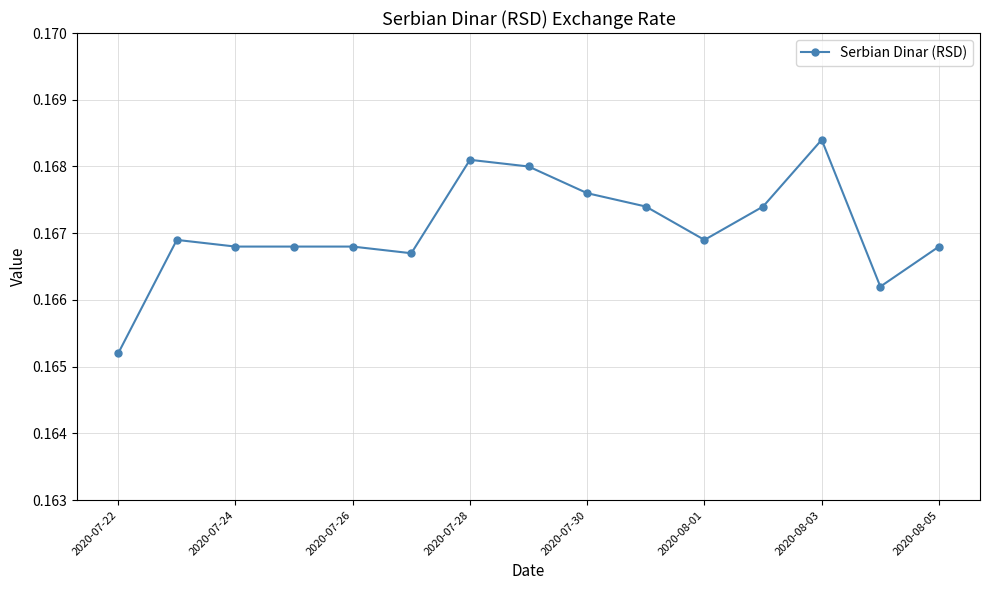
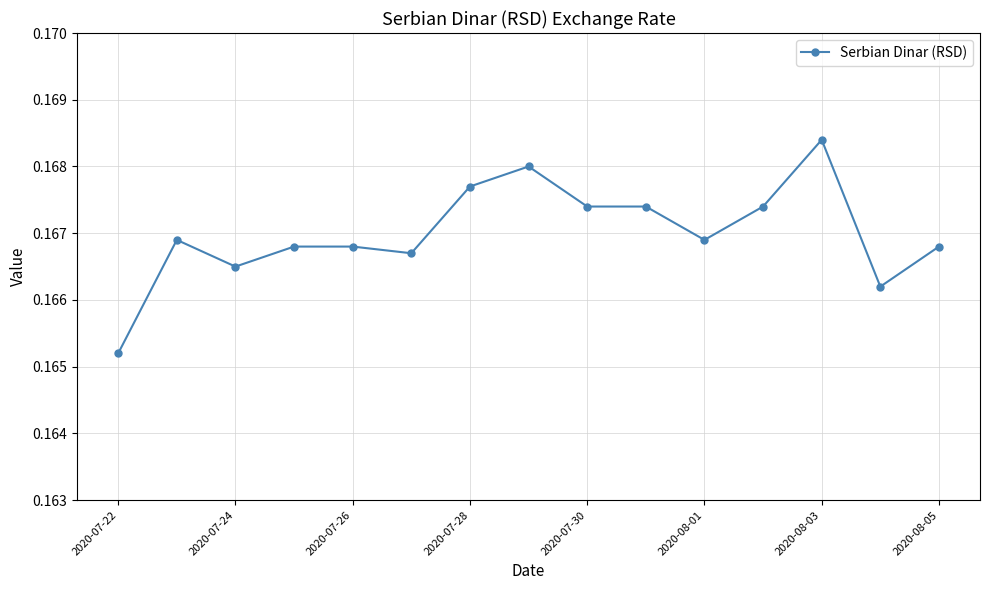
  {
    "2020-07-22": 0.1652,
-   "2020-07-24": 0.1668,
+   "2020-07-24": 0.1665,
    "2020-07-26": 0.1668,
-   "2020-07-28": 0.1681,
-   "2020-07-30": 0.1676,
+   "2020-07-28": 0.1677,
+   "2020-07-30": 0.1674,
    "2020-08-01": 0.1669,
    "2020-08-03": 0.1684,
    "2020-08-05": 0.1668
  }
